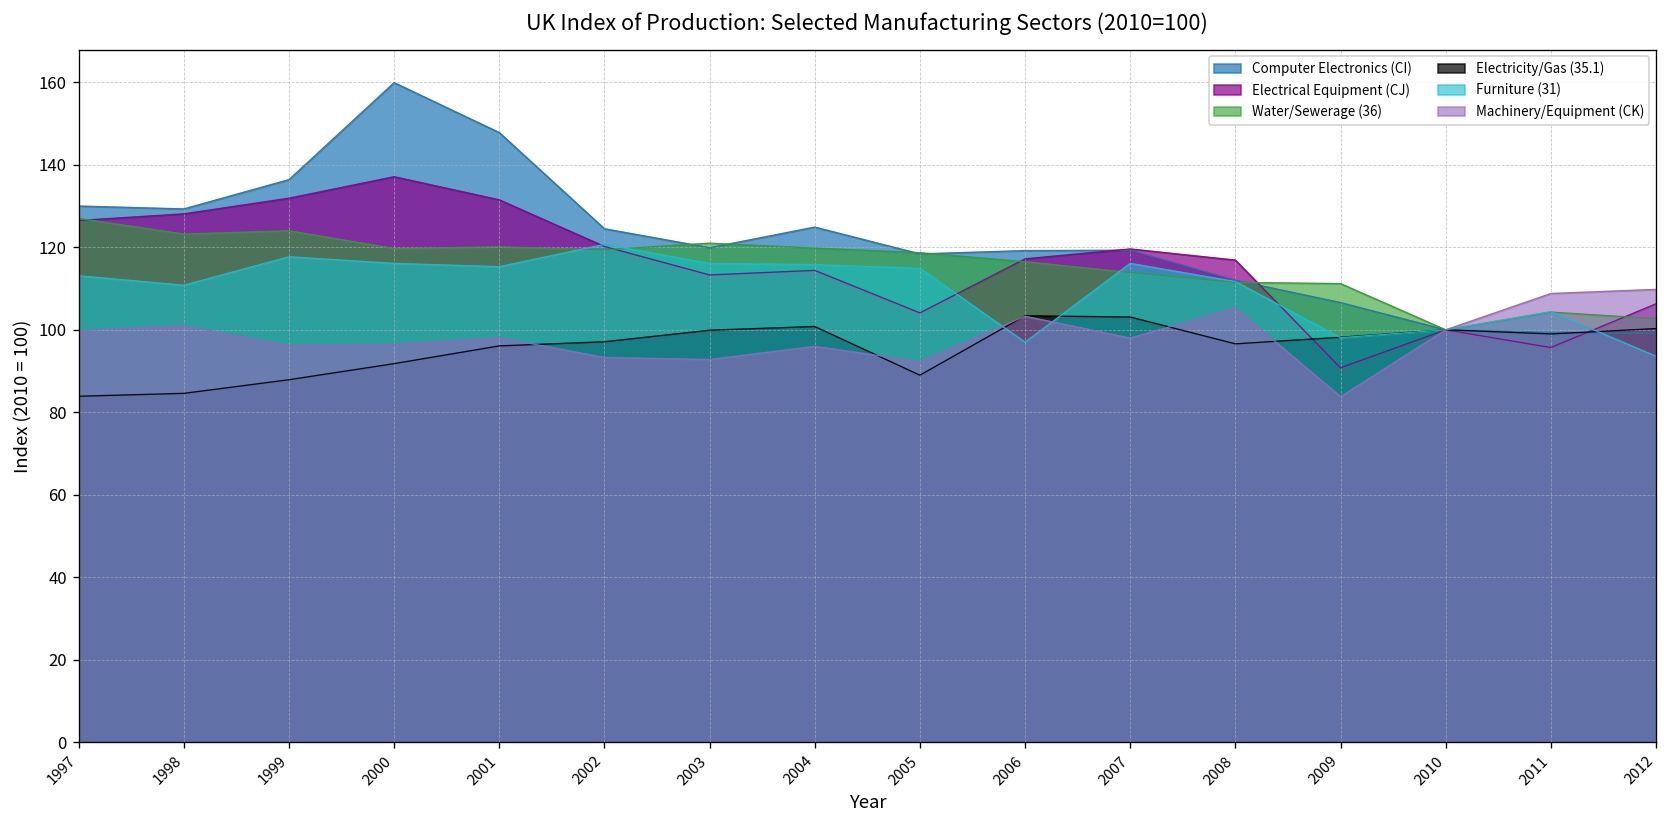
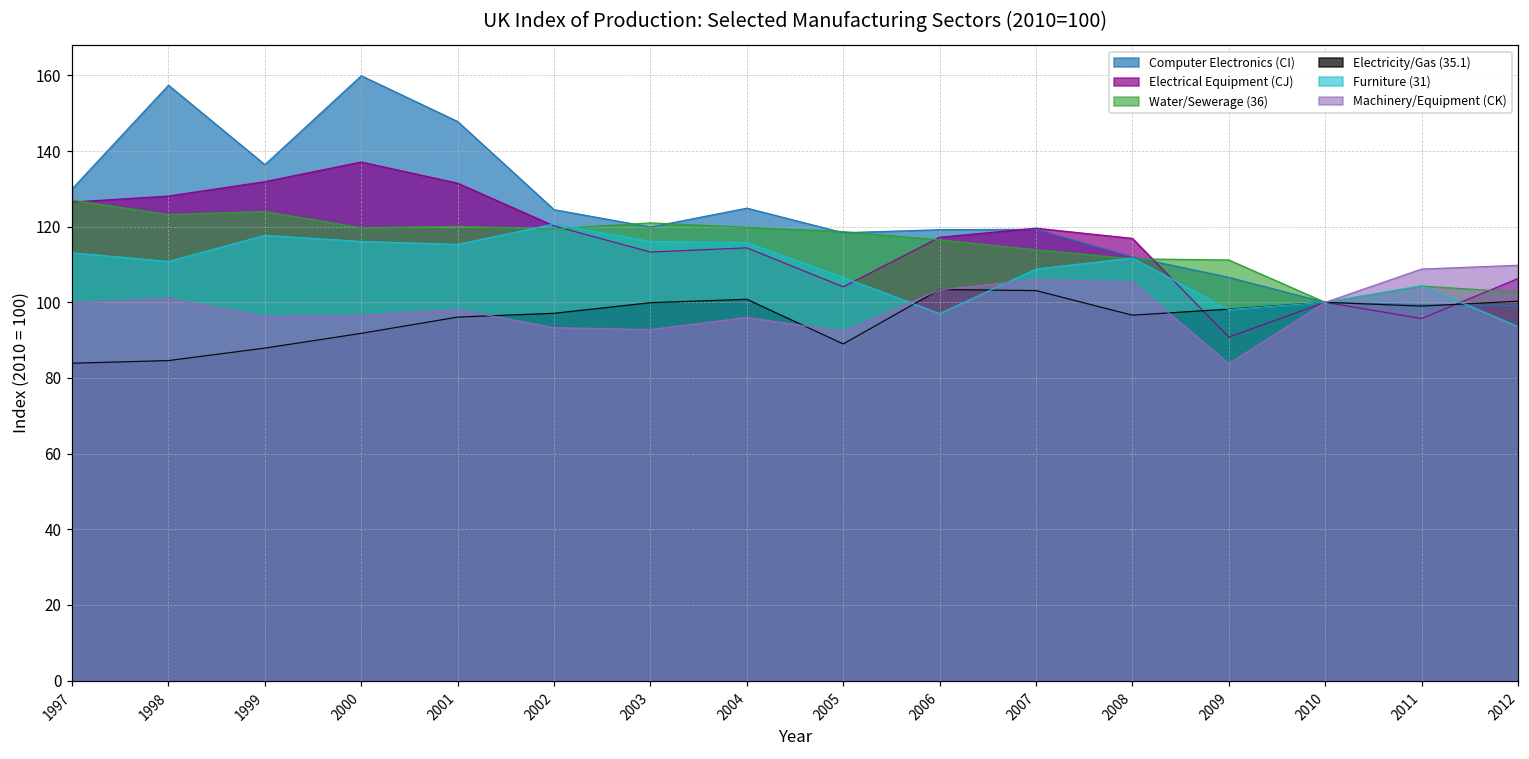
  {
    "Computer Electronics (CI)": {
      "1997": 130,
-     "1998": 129,
+     "1998": 157,
      "1999": 136,
      "2000": 160,
      "2001": 148,
      "2002": 125,
      "2003": 120,
      "2004": 125,
      "2006": 119,
      "2009": 107,
      "2012": 99
    },
    "Electrical Equipment (CJ)": {
      "1998": 128,
      "1999": 132,
      "2000": 137,
      "2001": 132,
      "2003": 113,
      "2004": 114,
      "2005": 104,
      "2008": 117,
      "2009": 91,
      "2011": 96,
      "2012": 106
    },
    "Water/Sewerage (36)": {
      "1998": 123,
      "1999": 124,
      "2000": 120,
      "2001": 120,
      "2002": 119,
      "2003": 121,
      "2004": 120,
      "2007": 114,
      "2009": 111,
      "2012": 103
    },
    "Electricity/Gas (35.1)": {
      "1997": 84,
      "1998": 85,
      "1999": 88,
      "2000": 92,
      "2001": 96,
      "2002": 97,
      "2003": 100,
      "2004": 101,
      "2005": 89,
      "2007": 103,
      "2008": 97,
      "2012": 100
    },
    "Furniture (31)": {
      "1997": 113,
      "1998": 111,
      "1999": 118,
      "2000": 116,
      "2001": 115,
      "2003": 116,
      "2004": 116,
-     "2005": 115,
+     "2005": 107,
      "2006": 97,
-     "2007": 116,
+     "2007": 109,
      "2012": 94
    },
    "Machinery/Equipment (CK)": {
      "1997": 100,
      "1998": 101,
      "1999": 96,
      "2000": 97,
      "2001": 98,
      "2002": 93,
      "2003": 93,
      "2004": 96,
      "2005": 92,
-     "2007": 98,
+     "2007": 106,
      "2008": 105,
      "2009": 84,
      "2011": 109,
      "2012": 110
    }
  }
